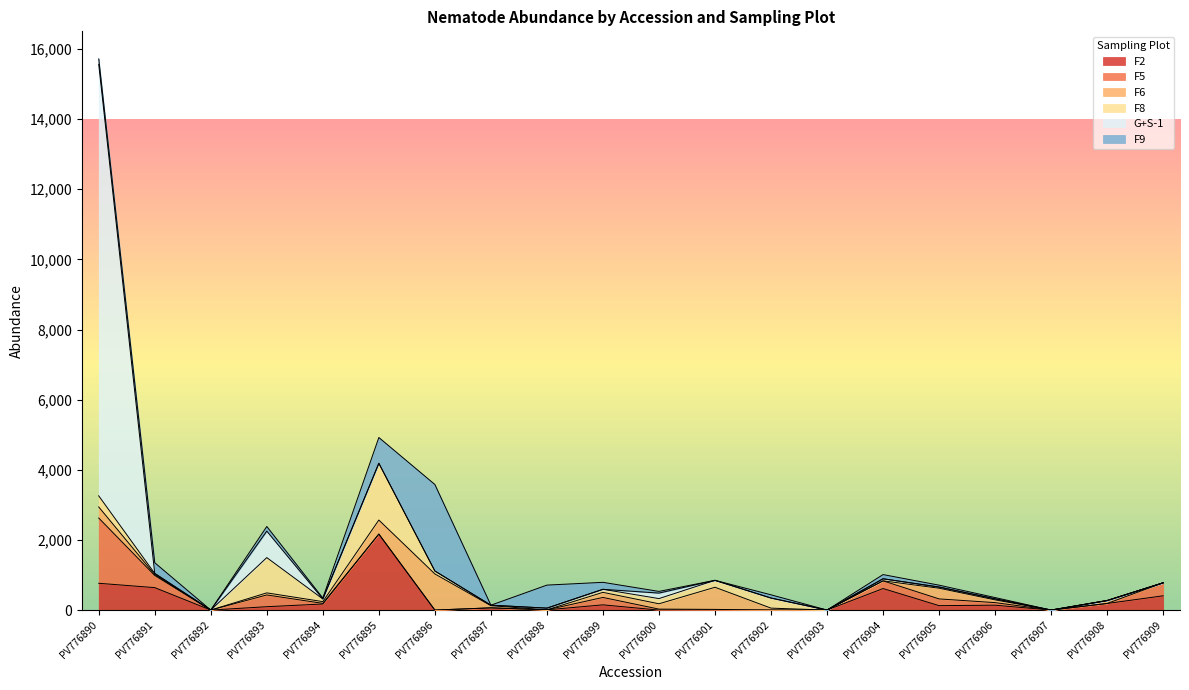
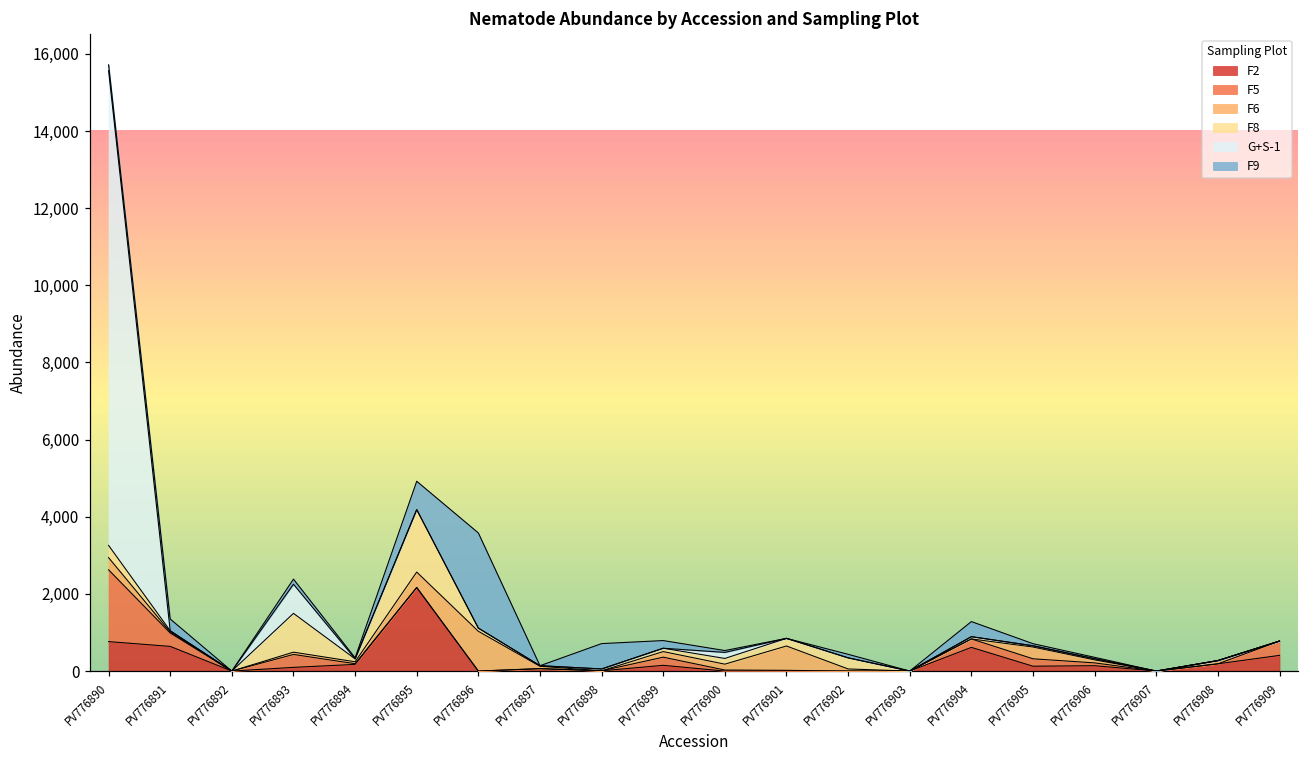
  {
    "F2": {
      "PV776890": "800",
      "PV776891": "600",
      "PV776893": "100",
      "PV776899": "100",
      "PV776904": "600",
      "PV776905": "100",
      "PV776906": "100",
      "PV776909": "400"
    },
    "F5": {
      "PV776890": "1,900",
      "PV776899": "200",
      "PV776905": "200",
      "PV776906": "100"
    },
    "F6": {
      "PV776890": "300",
      "PV776895": "400",
      "PV776896": "1,000",
      "PV776899": "100",
      "PV776900": "200",
      "PV776901": "600"
    },
    "F8": {
      "PV776890": "300",
      "PV776893": "1,000",
      "PV776900": "100"
    },
    "G+S-1": {
      "PV776890": "12,300",
      "PV776893": "800"
    },
    "F9": {
      "PV776890": "200",
      "PV776891": "300",
      "PV776893": "100",
      "PV776895": "700",
      "PV776896": "2,500",
      "PV776898": "700",
      "PV776899": "200",
      "PV776902": "100",
-     "PV776904": "100"
+     "PV776904": "400"
    }
  }
